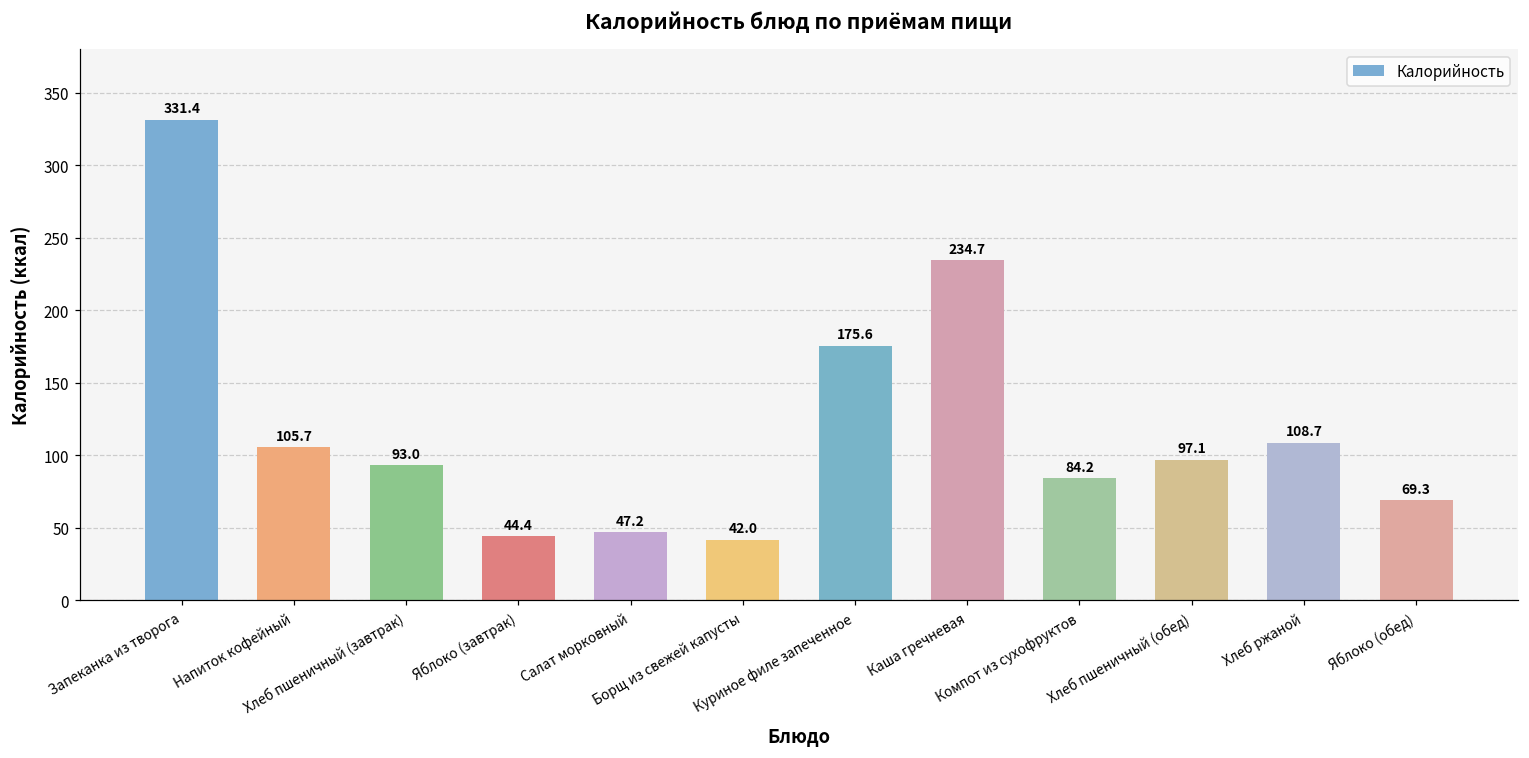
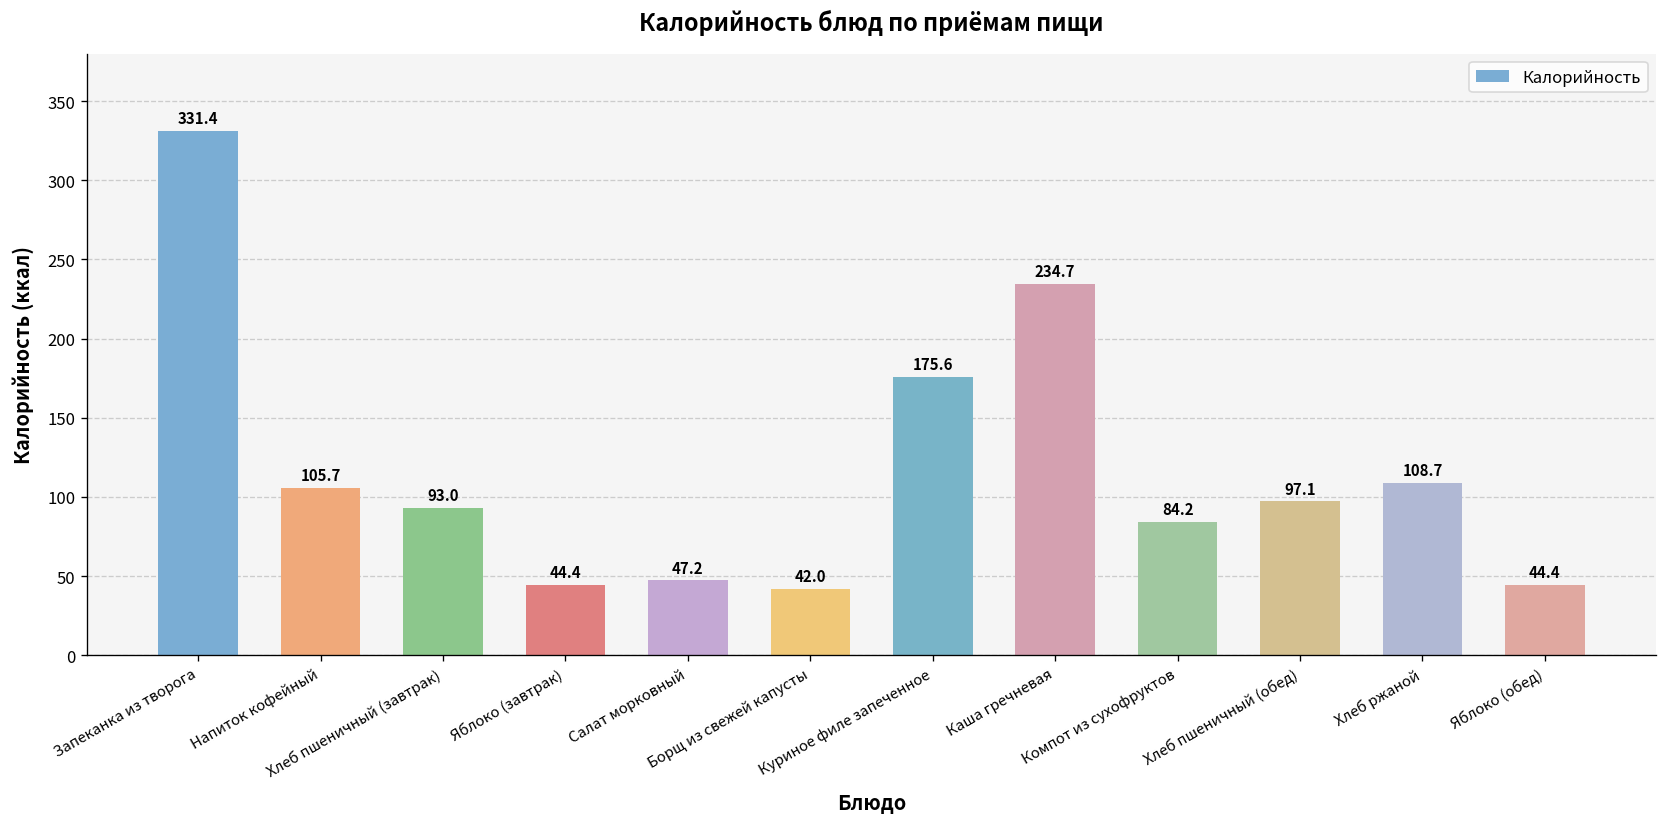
  {
    "Запеканка из творога": 331.4,
    "Напиток кофейный": 105.7,
    "Хлеб пшеничный (завтрак)": 93.0,
    "Яблоко (завтрак)": 44.4,
    "Салат морковный": 47.2,
    "Борщ из свежей капусты": 42.0,
    "Куриное филе запеченное": 175.6,
    "Каша гречневая": 234.7,
    "Компот из сухофруктов": 84.2,
    "Хлеб пшеничный (обед)": 97.1,
    "Хлеб ржаной": 108.7,
-   "Яблоко (обед)": 69.3
+   "Яблоко (обед)": 44.4
  }
